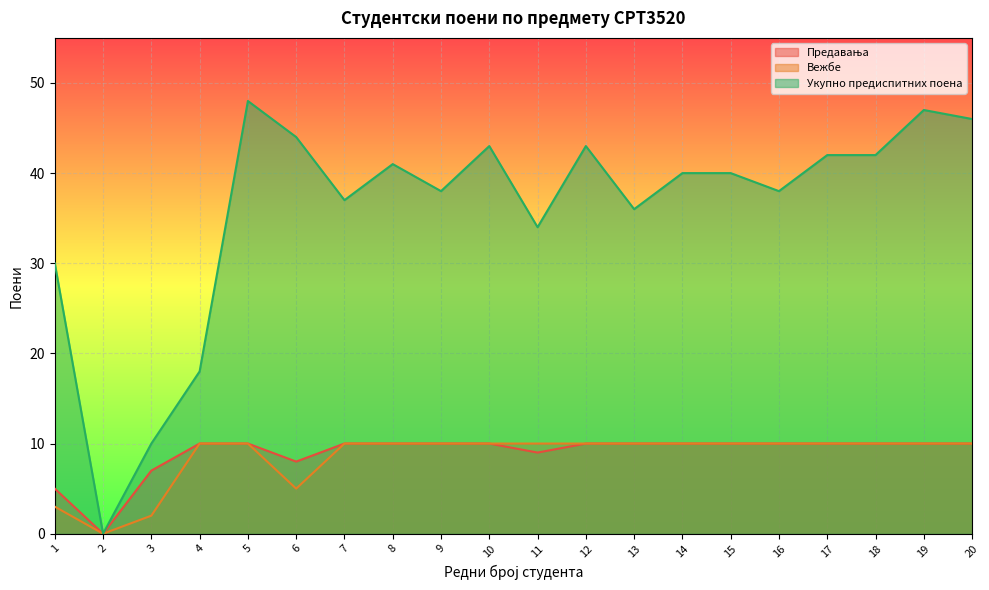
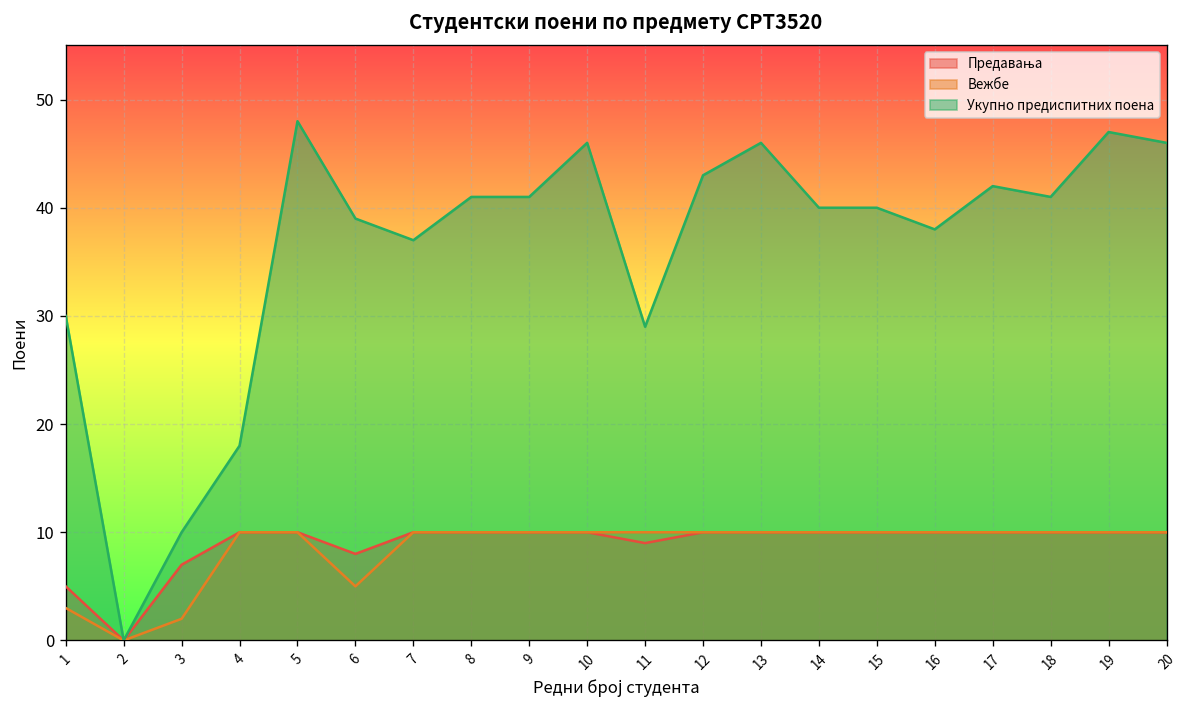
  {
    "Укупно предиспитних поена": {
      "1": 30,
      "3": 10,
      "4": 18,
      "5": 48,
-     "6": 44,
+     "6": 39,
      "7": 37,
      "8": 41,
-     "9": 38,
-     "10": 43,
-     "11": 34,
+     "9": 41,
+     "10": 46,
+     "11": 29,
      "12": 43,
-     "13": 36,
+     "13": 46,
      "14": 40,
      "15": 40,
      "16": 38,
      "17": 42,
-     "18": 42,
+     "18": 41,
      "19": 47,
      "20": 46
    }
  }
